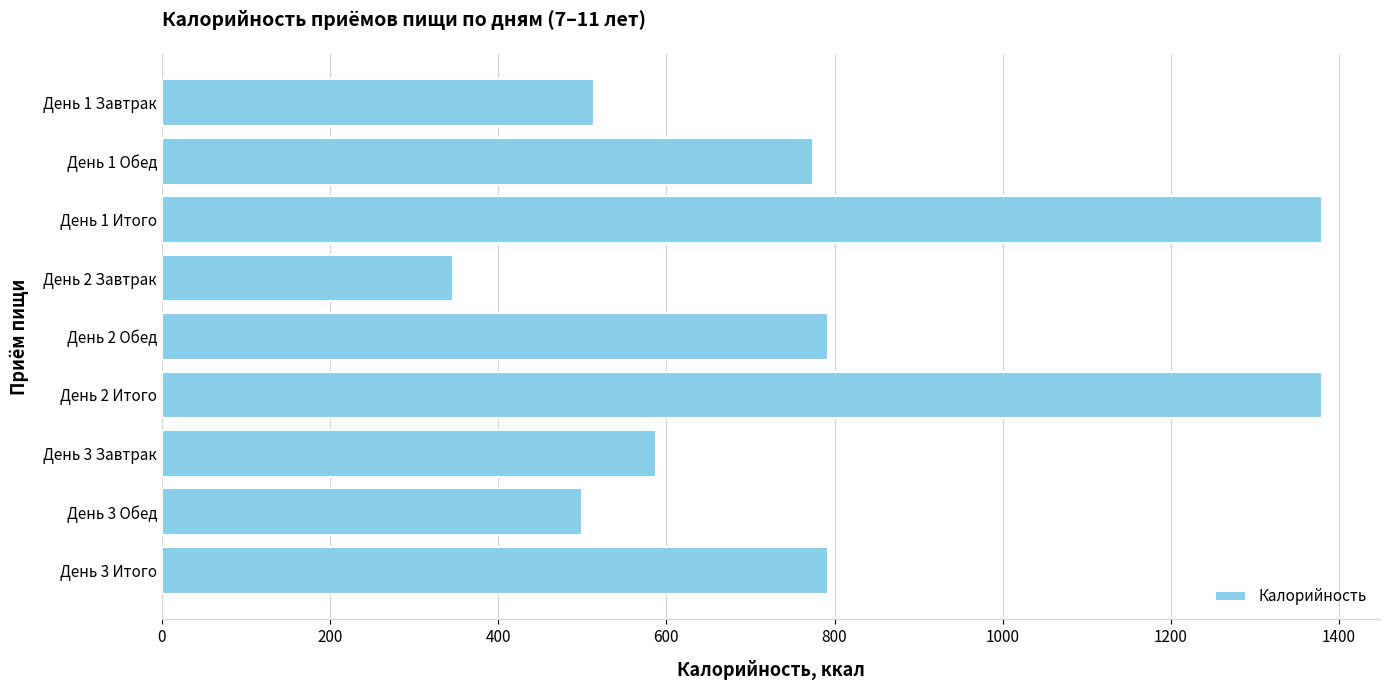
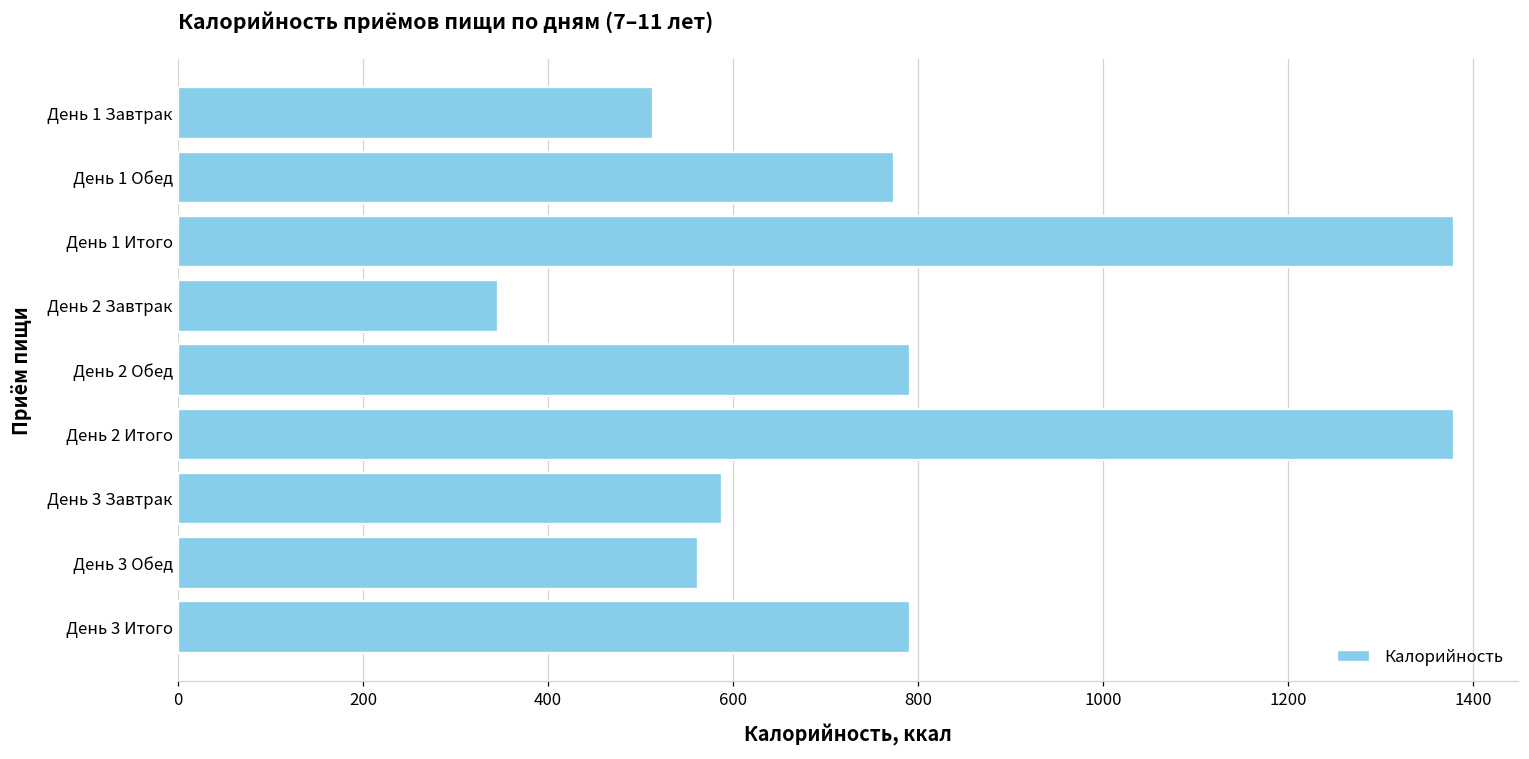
  {
    "День 1 Завтрак": 510,
    "День 1 Обед": 770,
    "День 1 Итого": 1380,
    "День 2 Завтрак": 350,
    "День 2 Обед": 790,
    "День 2 Итого": 1380,
    "День 3 Завтрак": 590,
-   "День 3 Обед": 500,
+   "День 3 Обед": 560,
    "День 3 Итого": 790
  }
